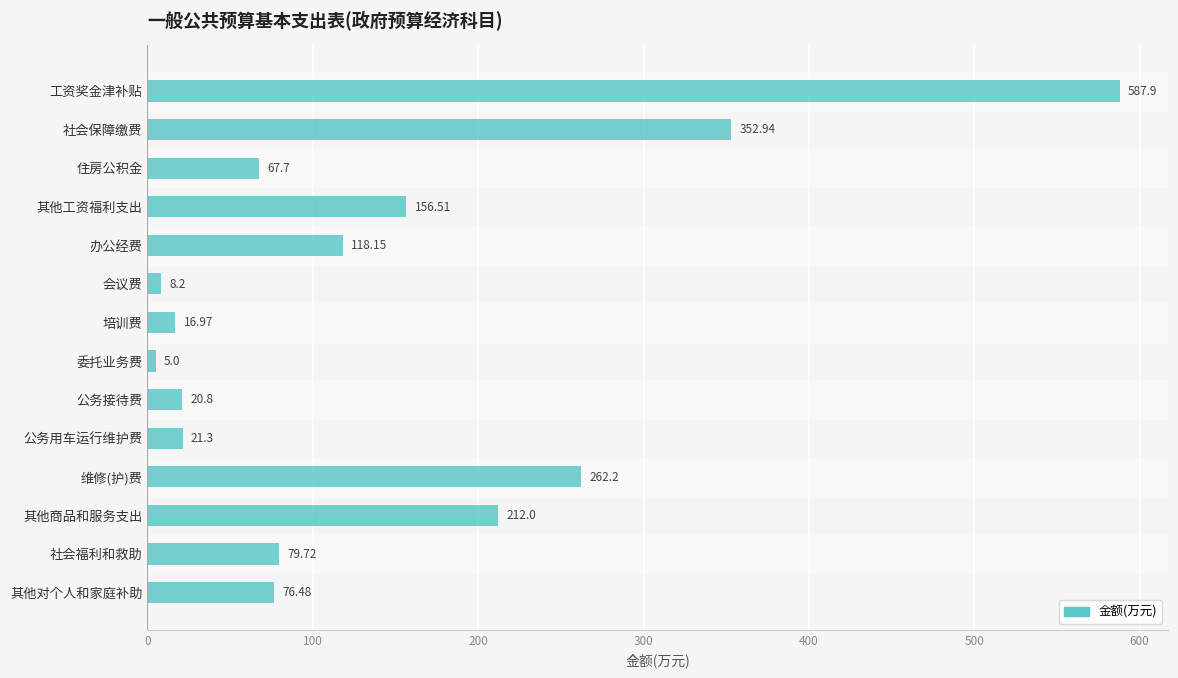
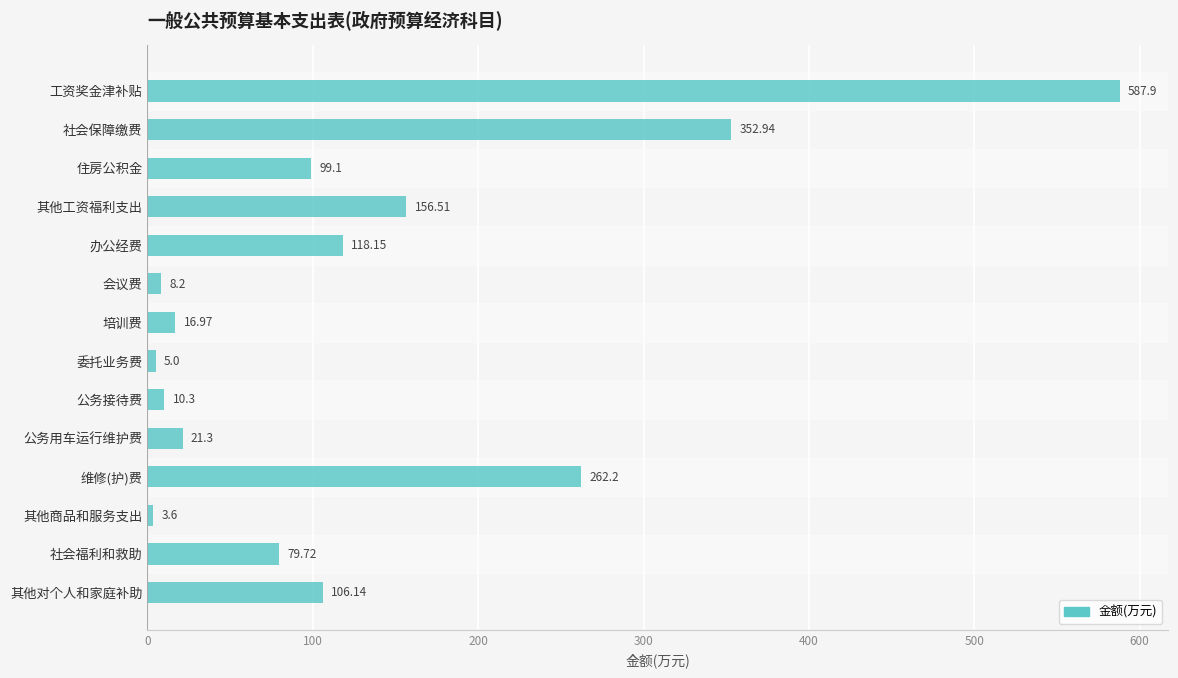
  {
    "工资奖金津补贴": 587.9,
    "社会保障缴费": 352.94,
-   "住房公积金": 67.7,
+   "住房公积金": 99.1,
    "其他工资福利支出": 156.51,
    "办公经费": 118.15,
    "会议费": 8.2,
    "培训费": 16.97,
    "委托业务费": 5.0,
-   "公务接待费": 20.8,
+   "公务接待费": 10.3,
    "公务用车运行维护费": 21.3,
    "维修(护)费": 262.2,
-   "其他商品和服务支出": 212.0,
+   "其他商品和服务支出": 3.6,
    "社会福利和救助": 79.72,
-   "其他对个人和家庭补助": 76.48
+   "其他对个人和家庭补助": 106.14
  }
